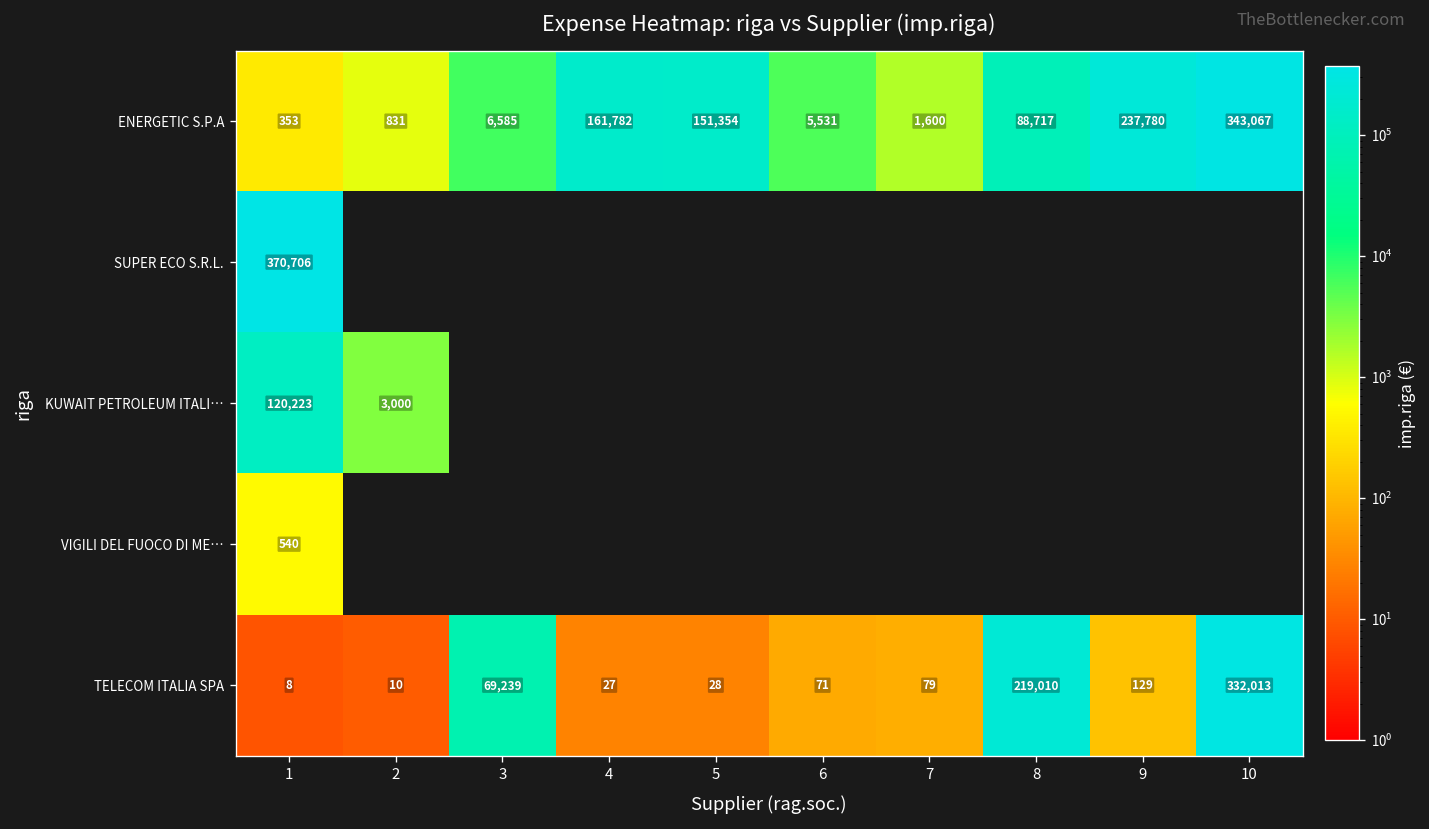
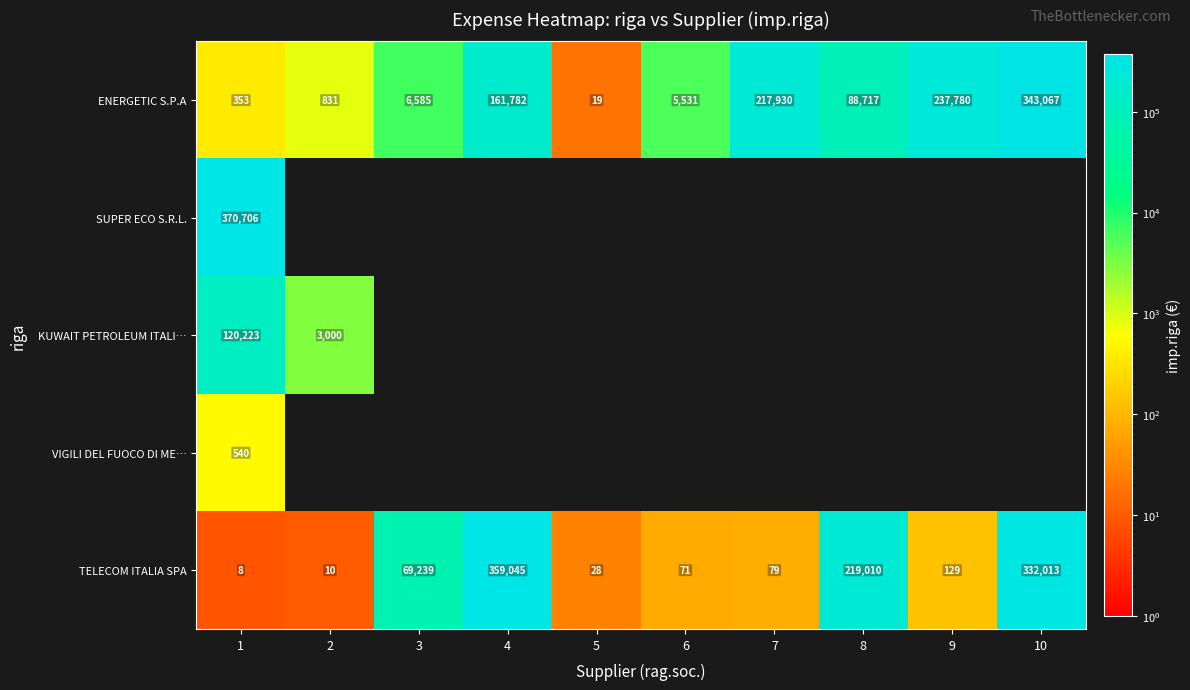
  {
    "ENERGETIC S.P.A": {
-     "5": "151,354",
-     "7": "1,600"
+     "5": "19",
+     "7": "217,930"
    },
    "TELECOM ITALIA SPA": {
-     "4": "27"
+     "4": "359,045"
    }
  }
